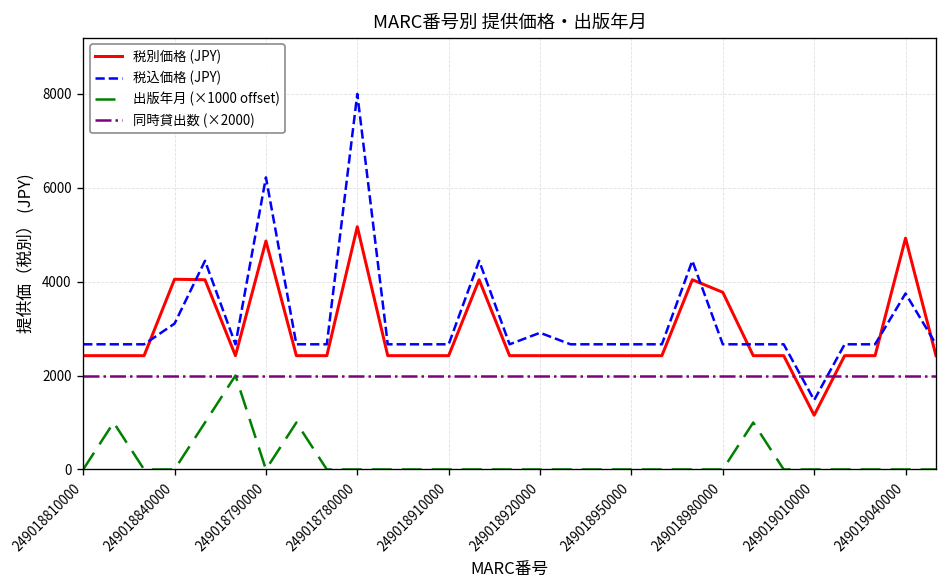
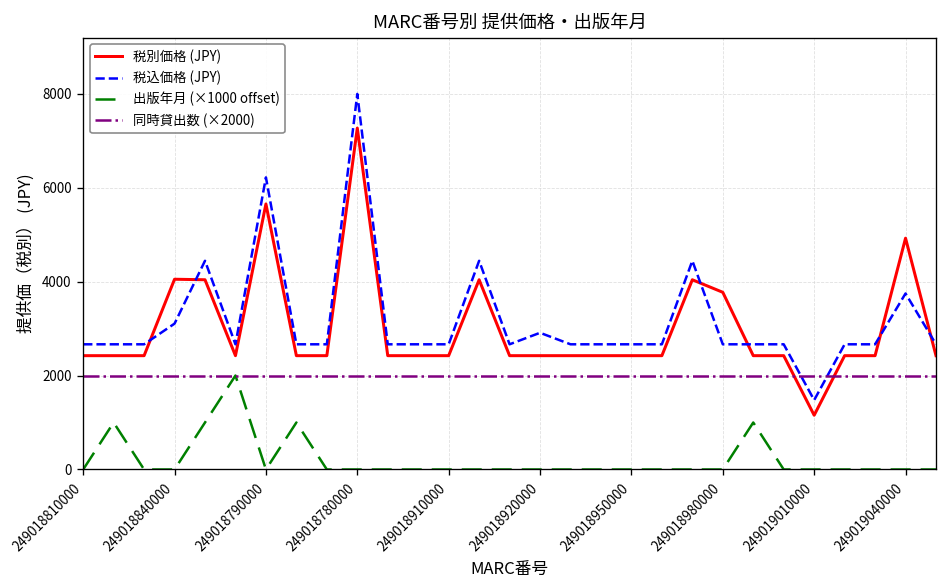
  {
    "税別価格 (JPY)": {
      "249018810000": 2400,
      "249018840000": 4100,
-     "249018790000": 4900,
-     "249018780000": 5200,
+     "249018790000": 5700,
+     "249018780000": 7300,
      "249018910000": 2400,
      "249018920000": 2400,
      "249018950000": 2400,
      "249018980000": 3800,
      "249019010000": 1200,
      "249019040000": 4900
    },
    "税込価格 (JPY)": {
      "249018810000": 2700,
      "249018840000": 3100,
      "249018790000": 6200,
      "249018780000": 8000,
      "249018910000": 2700,
      "249018920000": 2900,
      "249018950000": 2700,
      "249018980000": 2700,
      "249019010000": 1500,
      "249019040000": 3700
    },
    "出版年月 (×1000 offset)": {
      "249018810000": 0,
      "249018840000": 0,
      "249018790000": 0,
      "249018780000": 0,
      "249018910000": 0,
      "249018920000": 0,
      "249018950000": 0,
      "249018980000": 0,
      "249019010000": 0,
      "249019040000": 0
    },
    "同時貸出数 (×2000)": {
      "249018810000": 2000,
      "249018840000": 2000,
      "249018790000": 2000,
      "249018780000": 2000,
      "249018910000": 2000,
      "249018920000": 2000,
      "249018950000": 2000,
      "249018980000": 2000,
      "249019010000": 2000,
      "249019040000": 2000
    }
  }
